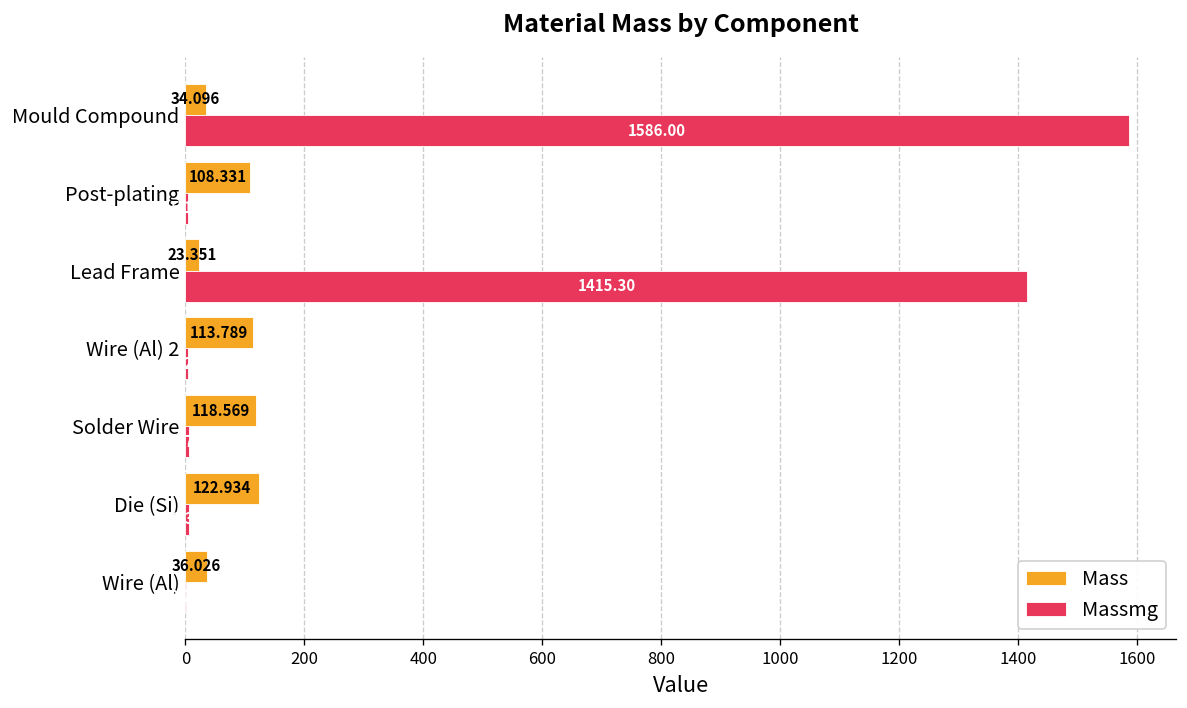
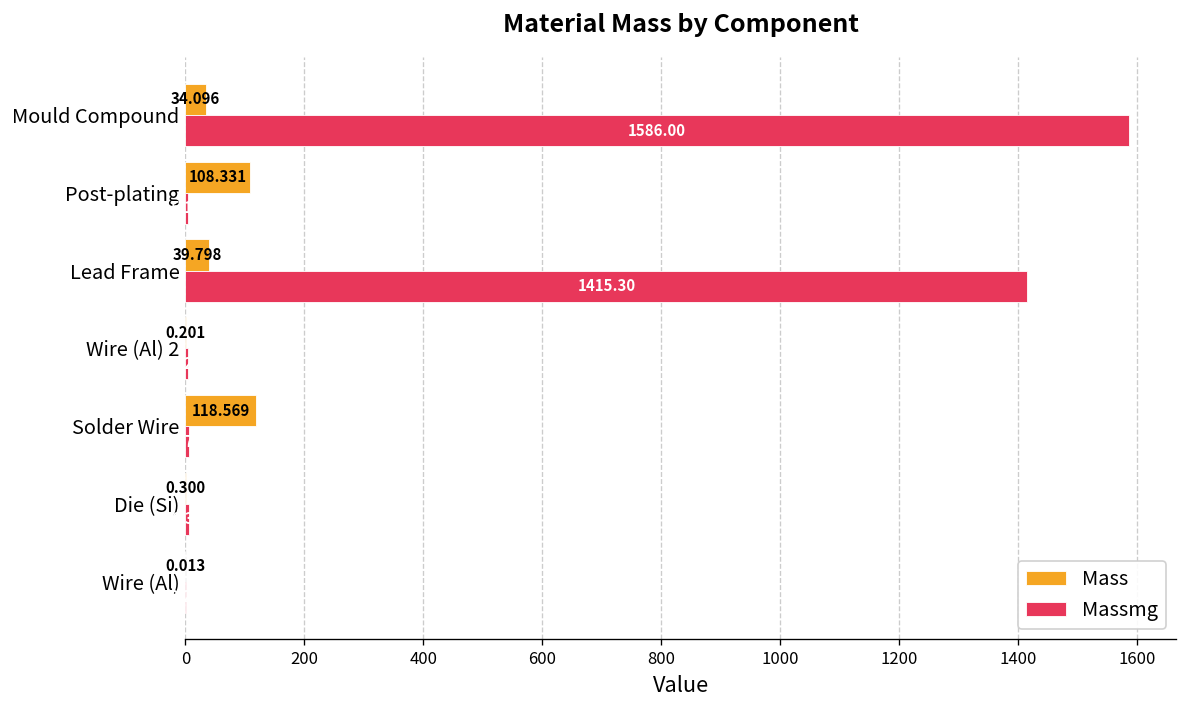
  {
    "Mass": {
      "Mould Compound": 34.096,
      "Post-plating": 108.331,
-     "Lead Frame": 23.351,
-     "Wire (Al) 2": 113.789,
+     "Lead Frame": 39.798,
+     "Wire (Al) 2": 0.201,
      "Solder Wire": 118.569,
-     "Die (Si)": 122.934,
-     "Wire (Al)": 36.026
+     "Die (Si)": 0.300,
+     "Wire (Al)": 0.013
    },
    "Massmg": {
      "Mould Compound": 1586.00,
      "Lead Frame": 1415.30
    }
  }
